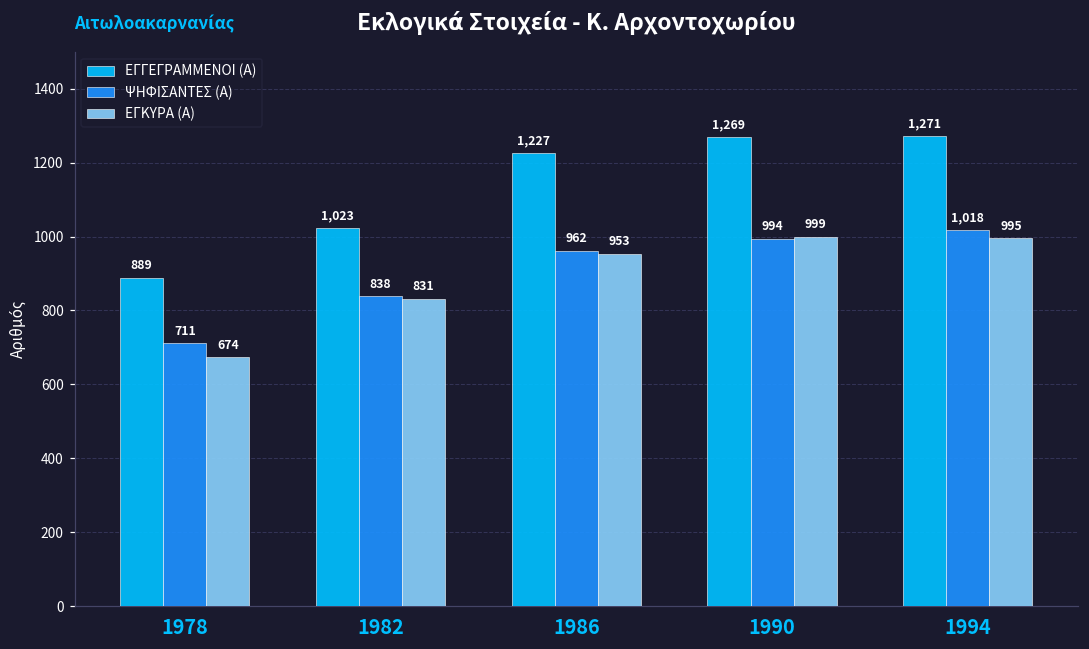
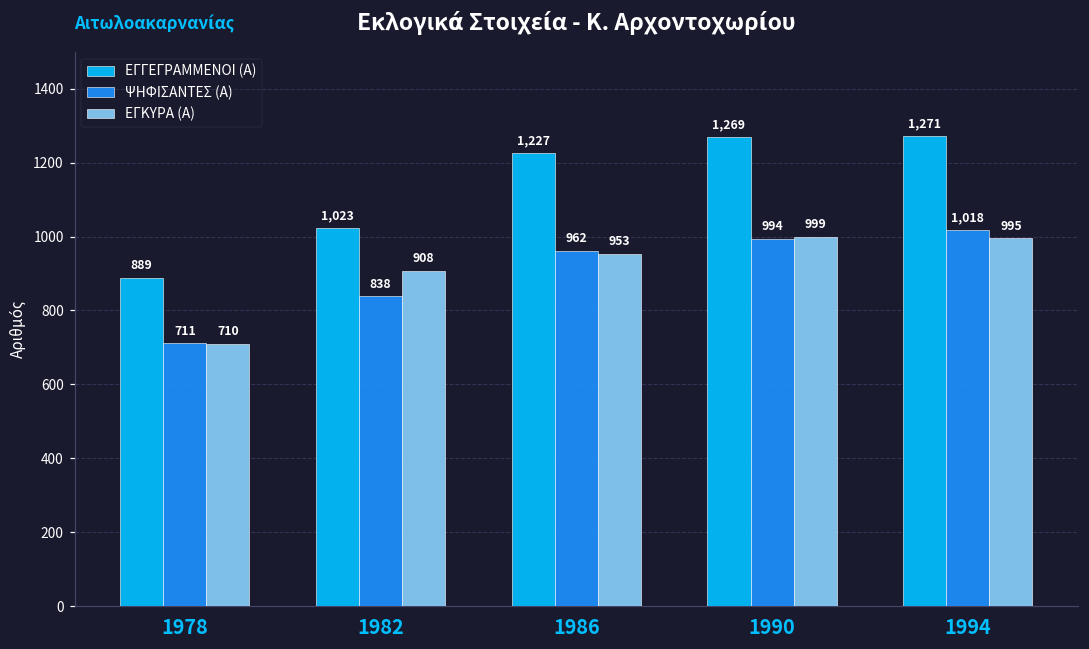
  {
    "ΕΓΚΥΡΑ (Α)": {
-     "1978": 674,
-     "1982": 831,
+     "1978": 710,
+     "1982": 908,
      "1986": 953,
      "1990": 999,
      "1994": 995
    }
  }
